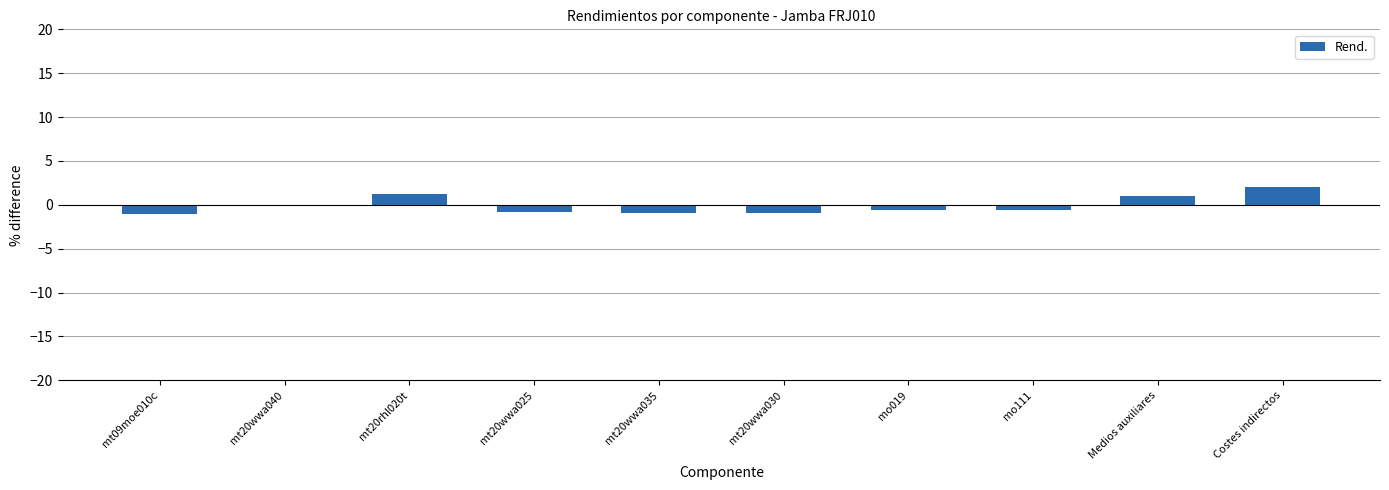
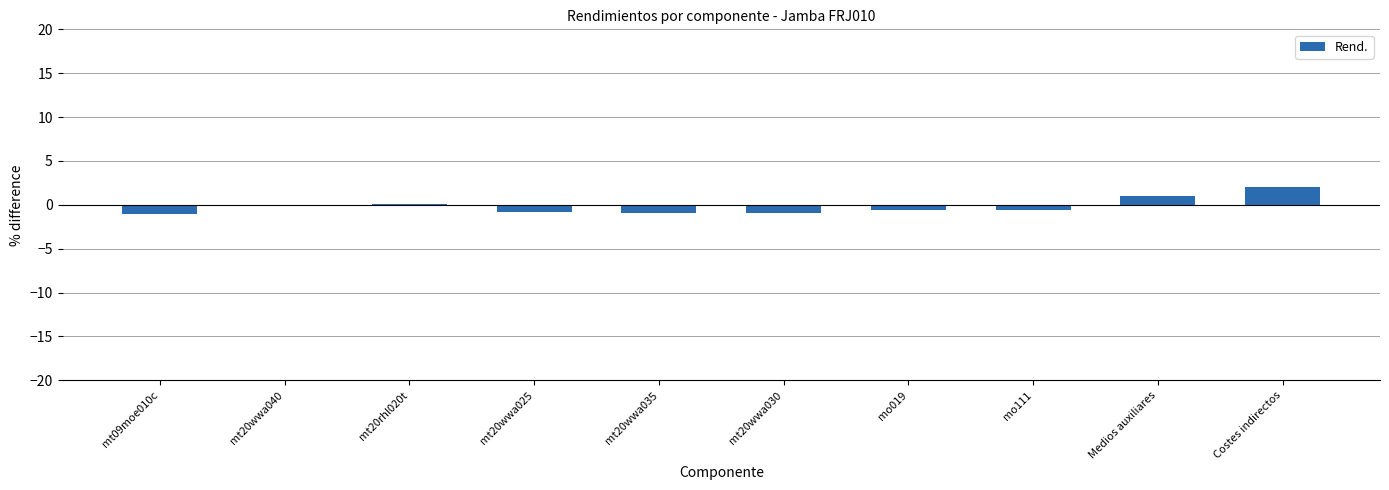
  {
    "mt09moe010c": -1,
-   "mt20rhl020t": 1,
+   "mt20rhl020t": 0,
    "mt20wwa025": -1,
    "mt20wwa035": -1,
    "mt20wwa030": -1,
    "mo019": -1,
    "mo111": -1,
    "Medios auxiliares": 1,
    "Costes indirectos": 2
  }
